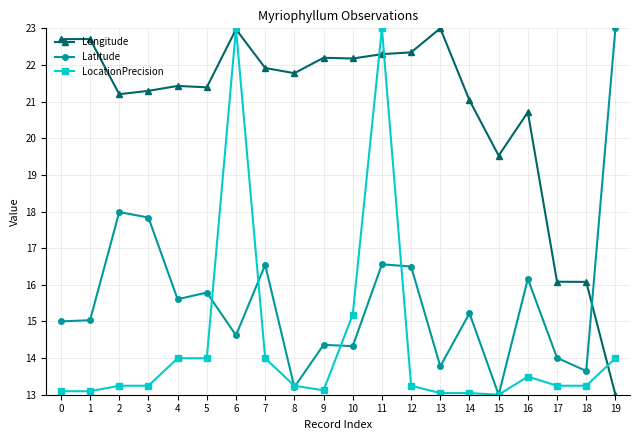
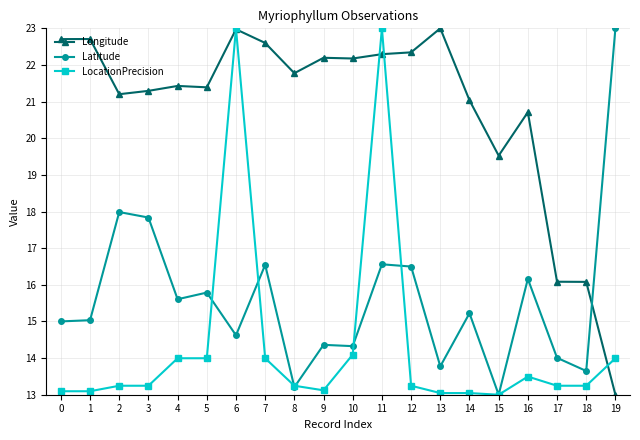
  {
    "Longitude": {
      "0": 22.7,
      "1": 22.7,
      "2": 21.2,
      "3": 21.3,
      "4": 21.4,
      "5": 21.4,
-     "7": 21.9,
+     "7": 22.6,
      "8": 21.8,
      "9": 22.2,
      "10": 22.2,
      "11": 22.3,
      "12": 22.3,
      "13": 23.0,
      "14": 21.0,
      "15": 19.5,
      "16": 20.7,
      "17": 16.1,
      "18": 16.1,
      "19": 13.0
    },
    "Latitude": {
      "0": 15.0,
      "1": 15.0,
      "2": 18.0,
      "3": 17.8,
      "4": 15.6,
      "5": 15.8,
      "6": 14.6,
      "7": 16.5,
      "9": 14.4,
      "10": 14.3,
      "11": 16.6,
      "12": 16.5,
      "13": 13.8,
      "14": 15.2,
      "16": 16.2,
      "17": 14.0,
      "18": 13.6,
      "19": 23.0
    },
    "LocationPrecision": {
      "0": 13.1,
      "1": 13.1,
      "2": 13.2,
      "3": 13.2,
      "4": 14.0,
      "5": 14.0,
      "7": 14.0,
      "9": 13.1,
-     "10": 15.2,
+     "10": 14.1,
      "11": 23.0,
      "12": 13.2,
      "13": 13.0,
      "14": 13.0,
      "16": 13.5,
      "17": 13.2,
      "18": 13.2,
      "19": 14.0
    }
  }
